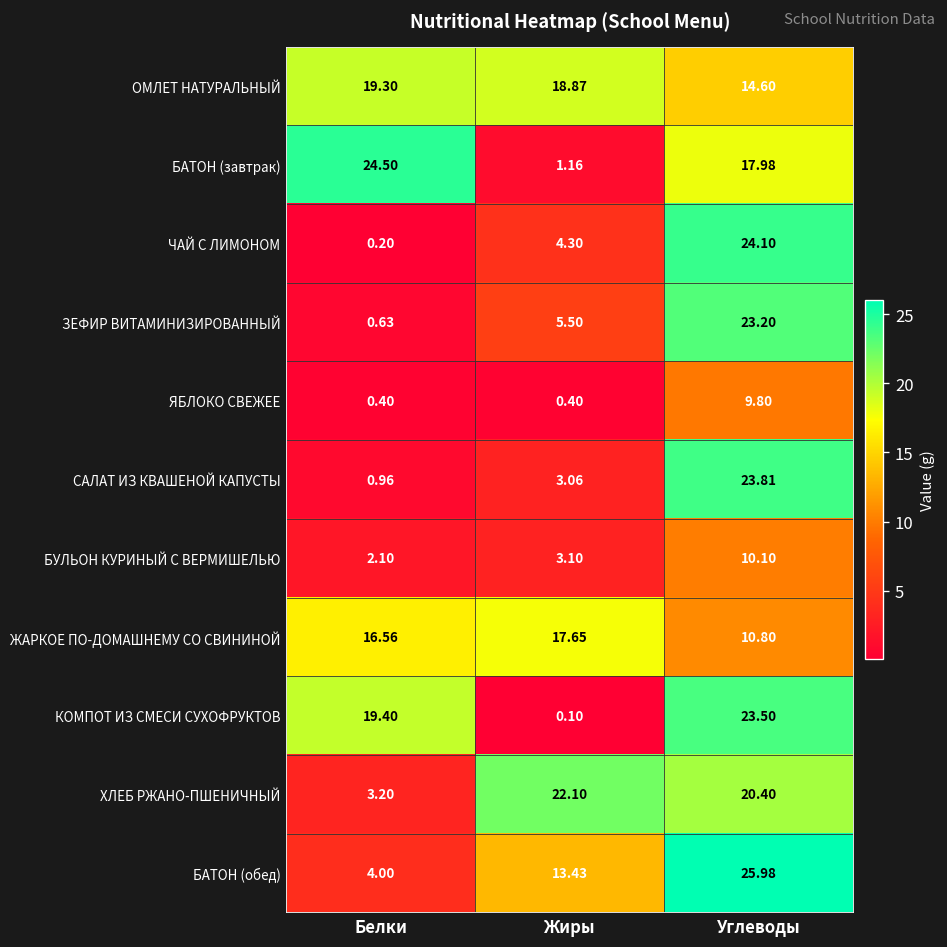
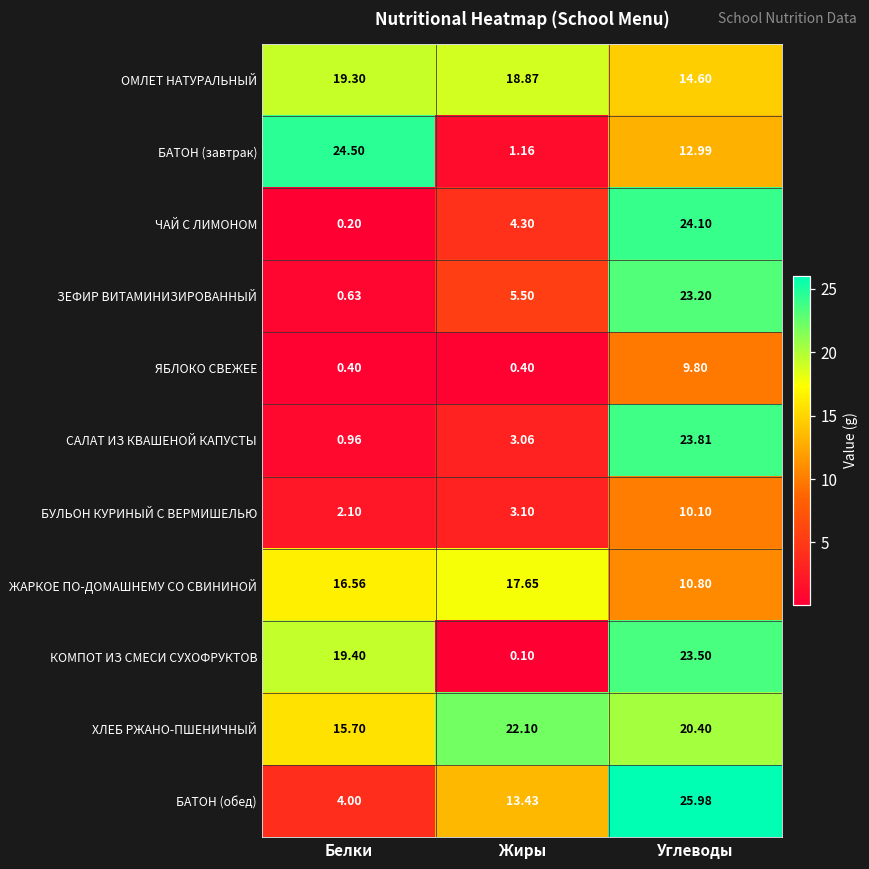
  {
    "ОМЛЕТ НАТУРАЛЬНЫЙ": {
      "Белки": 19.30,
      "Жиры": 18.87,
      "Углеводы": 14.60
    },
    "БАТОН (завтрак)": {
      "Белки": 24.50,
      "Жиры": 1.16,
-     "Углеводы": 17.98
+     "Углеводы": 12.99
    },
    "ЧАЙ С ЛИМОНОМ": {
      "Белки": 0.20,
      "Жиры": 4.30,
      "Углеводы": 24.10
    },
    "ЗЕФИР ВИТАМИНИЗИРОВАННЫЙ": {
      "Белки": 0.63,
      "Жиры": 5.50,
      "Углеводы": 23.20
    },
    "ЯБЛОКО СВЕЖЕЕ": {
      "Белки": 0.40,
      "Жиры": 0.40,
      "Углеводы": 9.80
    },
    "САЛАТ ИЗ КВАШЕНОЙ КАПУСТЫ": {
      "Белки": 0.96,
      "Жиры": 3.06,
      "Углеводы": 23.81
    },
    "БУЛЬОН КУРИНЫЙ С ВЕРМИШЕЛЬЮ": {
      "Белки": 2.10,
      "Жиры": 3.10,
      "Углеводы": 10.10
    },
    "ЖАРКОЕ ПО-ДОМАШНЕМУ СО СВИНИНОЙ": {
      "Белки": 16.56,
      "Жиры": 17.65,
      "Углеводы": 10.80
    },
    "КОМПОТ ИЗ СМЕСИ СУХОФРУКТОВ": {
      "Белки": 19.40,
      "Жиры": 0.10,
      "Углеводы": 23.50
    },
    "ХЛЕБ РЖАНО-ПШЕНИЧНЫЙ": {
-     "Белки": 3.20,
+     "Белки": 15.70,
      "Жиры": 22.10,
      "Углеводы": 20.40
    },
    "БАТОН (обед)": {
      "Белки": 4.00,
      "Жиры": 13.43,
      "Углеводы": 25.98
    }
  }
